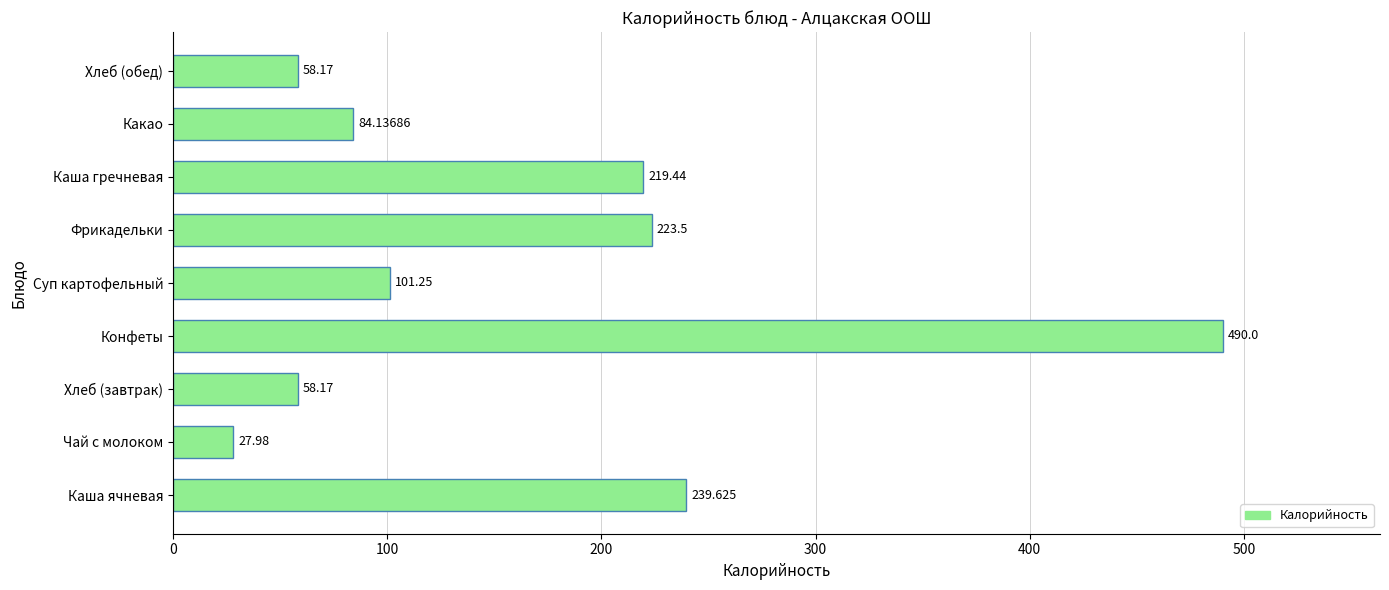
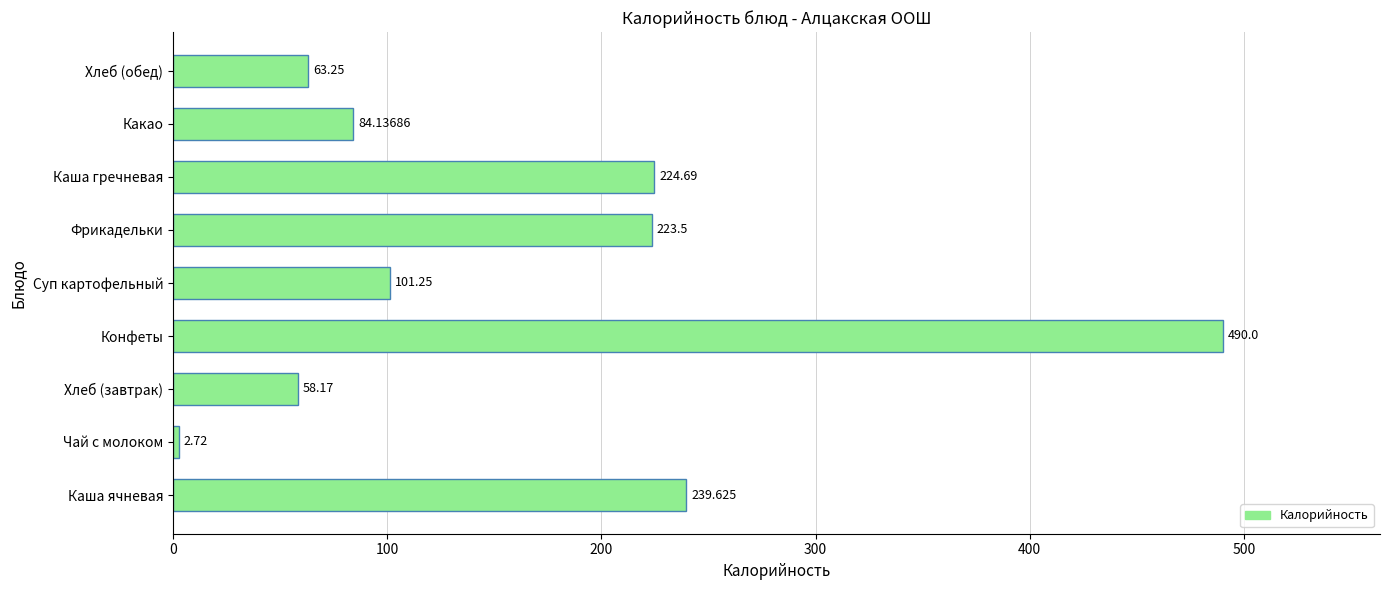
  {
-   "Хлеб (обед)": 58.17,
+   "Хлеб (обед)": 63.25,
    "Какао": 84.13686,
-   "Каша гречневая": 219.44,
+   "Каша гречневая": 224.69,
    "Фрикадельки": 223.5,
    "Суп картофельный": 101.25,
    "Конфеты": 490.0,
    "Хлеб (завтрак)": 58.17,
-   "Чай с молоком": 27.98,
+   "Чай с молоком": 2.72,
    "Каша ячневая": 239.625
  }
